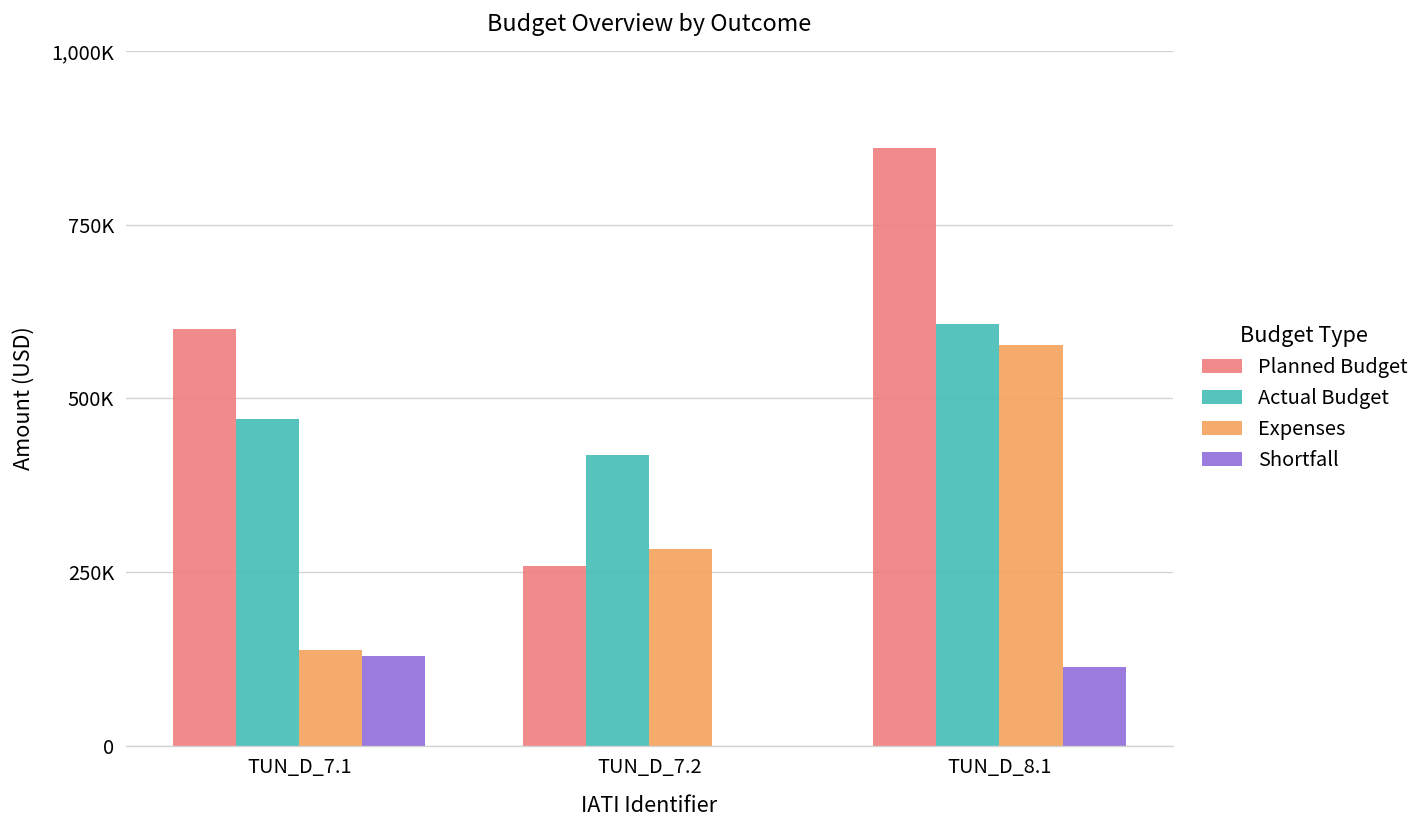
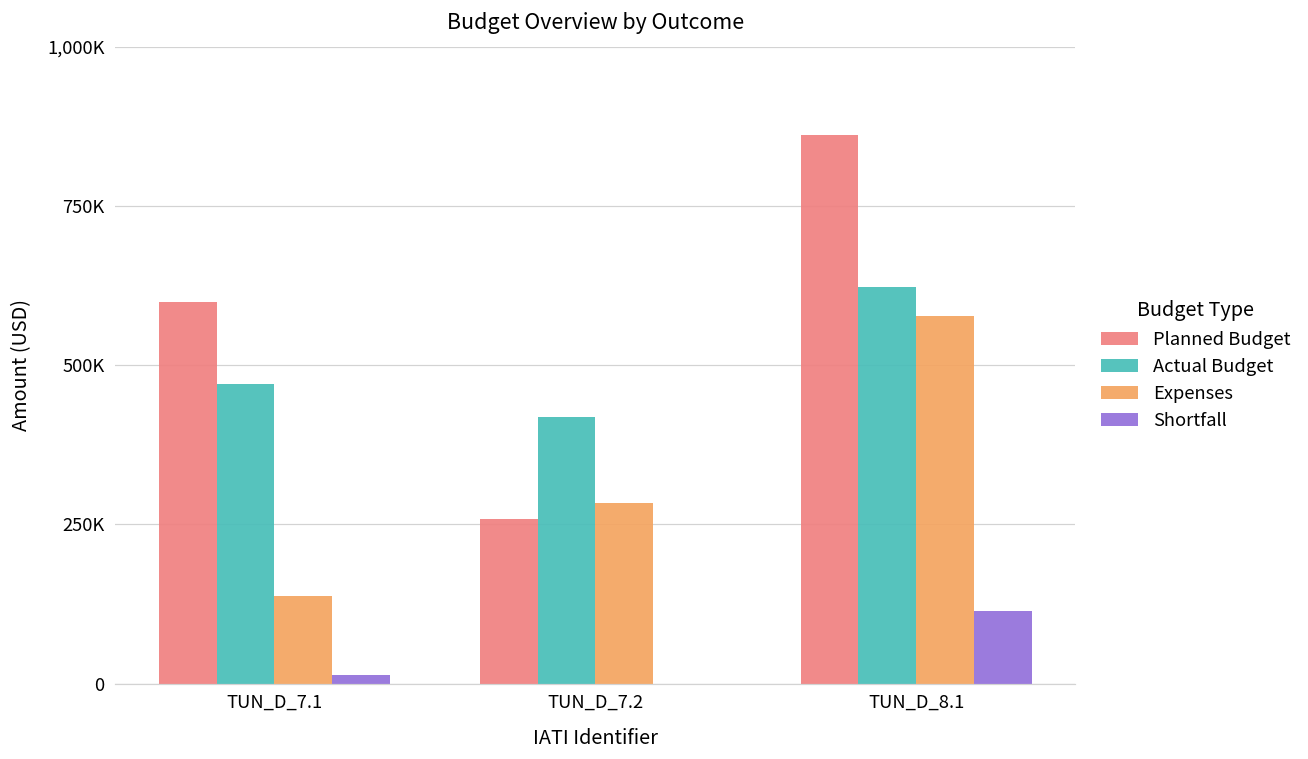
  {
    "Actual Budget": {
      "TUN_D_7.1": "470,000",
      "TUN_D_7.2": "420,000",
-     "TUN_D_8.1": "610,000"
+     "TUN_D_8.1": "620,000"
    },
    "Shortfall": {
-     "TUN_D_7.1": "130,000",
+     "TUN_D_7.1": "10,000",
      "TUN_D_7.2": "0",
      "TUN_D_8.1": "110,000"
    }
  }
